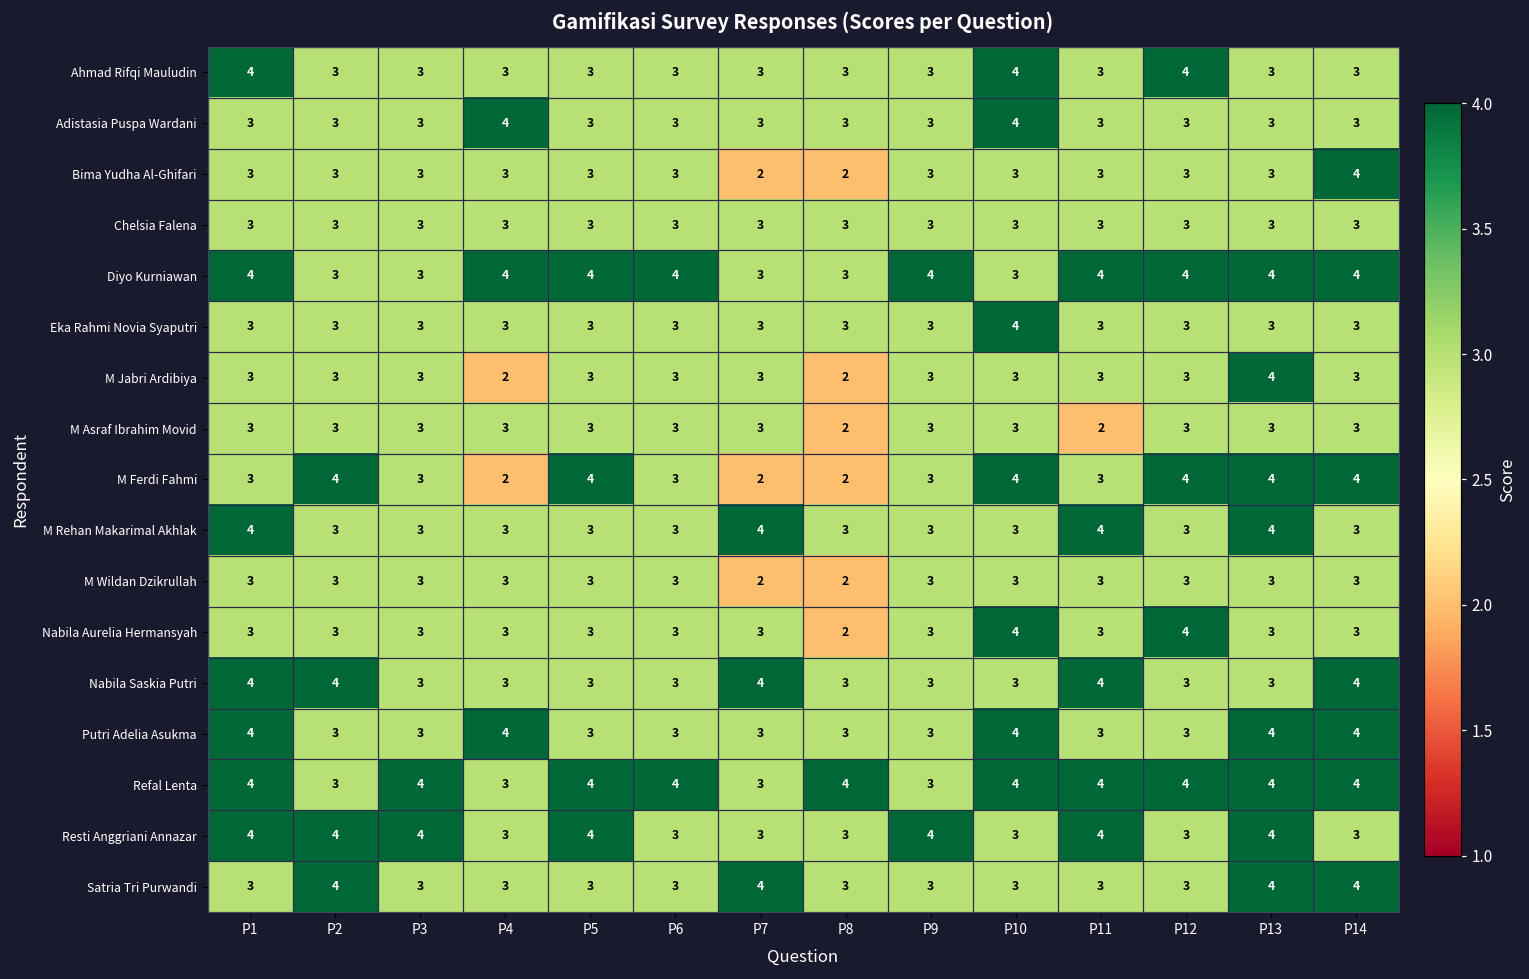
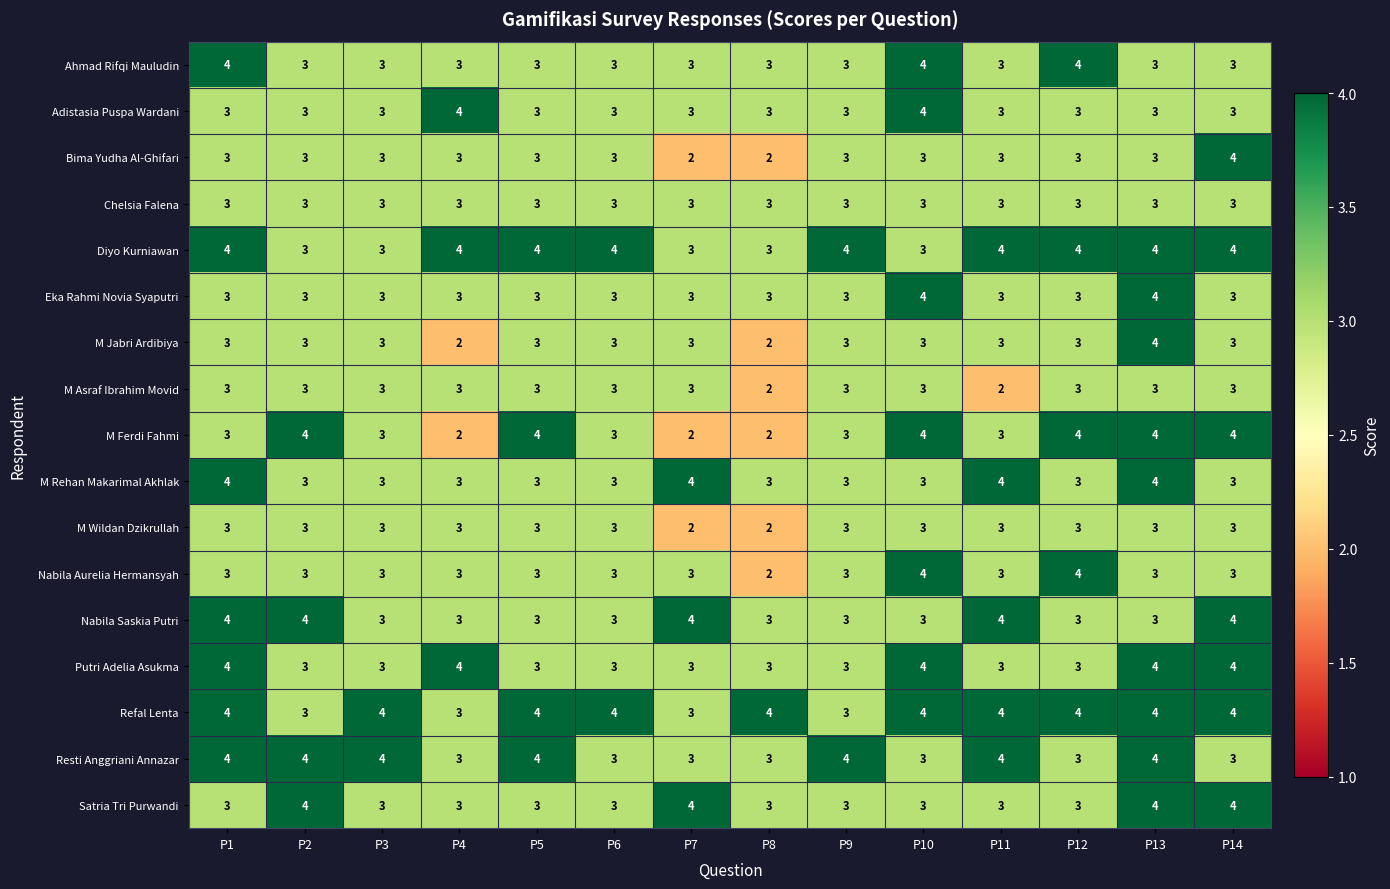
  {
    "Eka Rahmi Novia Syaputri": {
      "P1": 3,
      "P2": 3,
      "P3": 3,
      "P4": 3,
      "P5": 3,
      "P6": 3,
      "P7": 3,
      "P8": 3,
      "P9": 3,
      "P10": 4,
      "P11": 3,
      "P12": 3,
-     "P13": 3,
+     "P13": 4,
      "P14": 3
    }
  }
